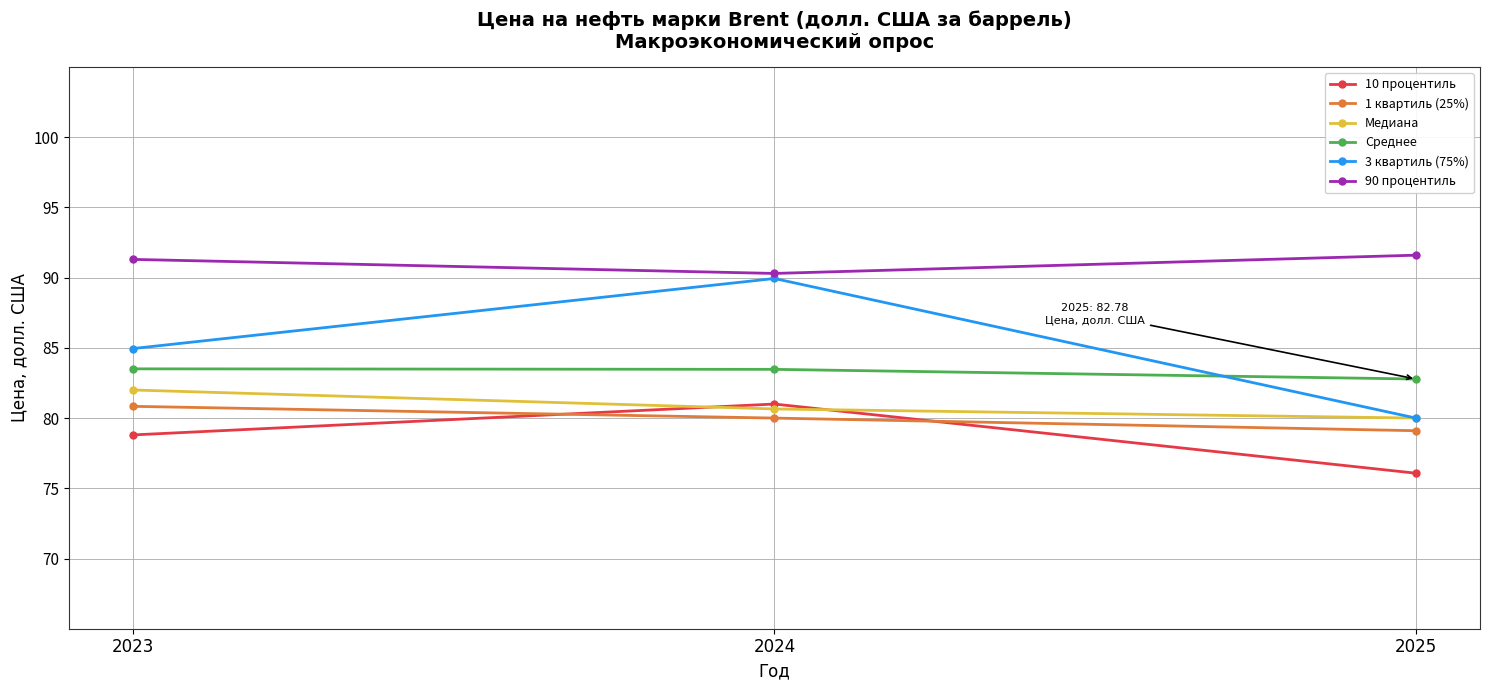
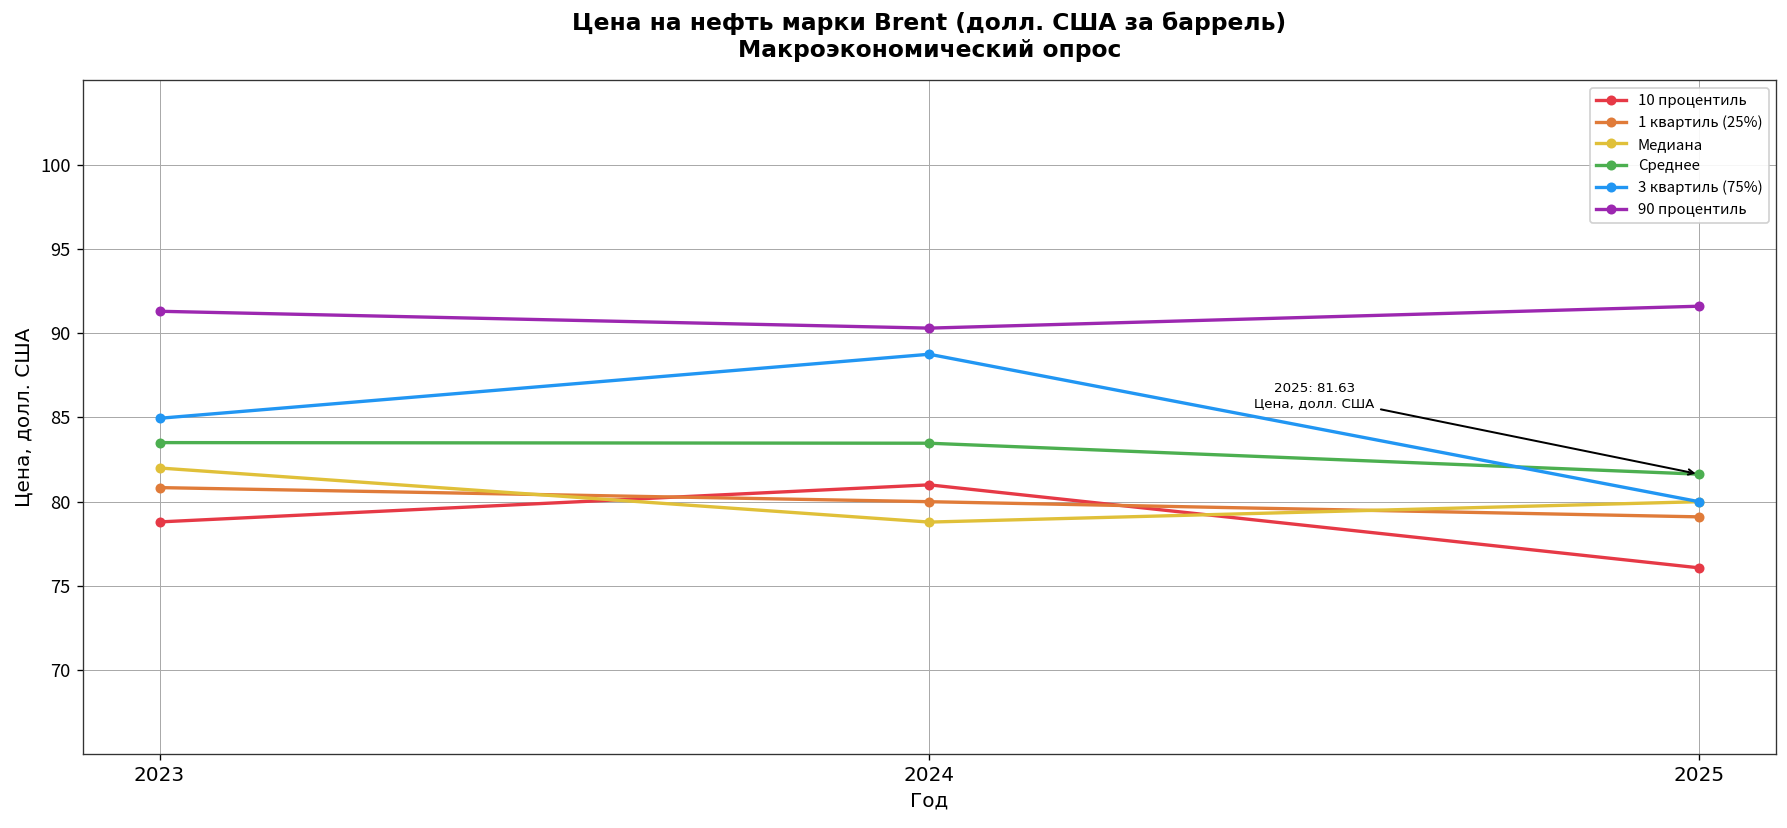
  {
    "10 процентиль": {
      "2023": 78.8,
      "2024": 81.0,
      "2025": 76.1
    },
    "1 квартиль (25%)": {
      "2023": 80.8,
      "2024": 80.0,
      "2025": 79.1
    },
    "Медиана": {
      "2023": 82.0,
-     "2024": 80.7
+     "2024": 78.8
    },
    "Среднее": {
-     "2025": 82.78
+     "2025": 81.63
    },
    "3 квартиль (75%)": {
      "2023": 85.0,
-     "2024": 89.9
+     "2024": 88.8
    },
    "90 процентиль": {
      "2023": 91.3,
      "2024": 90.3,
      "2025": 91.6
    }
  }
